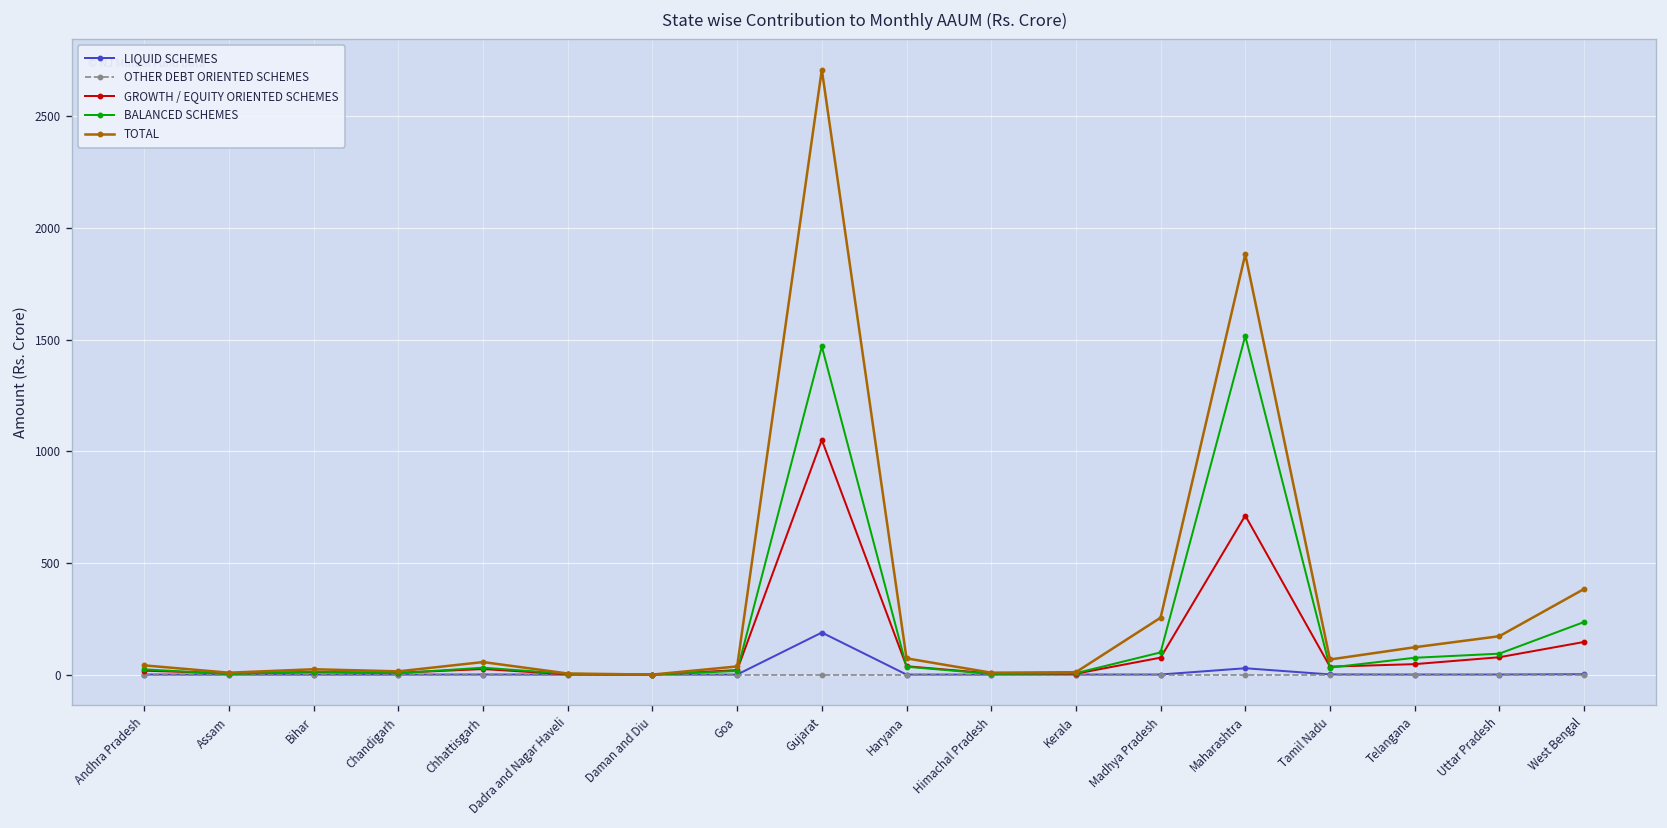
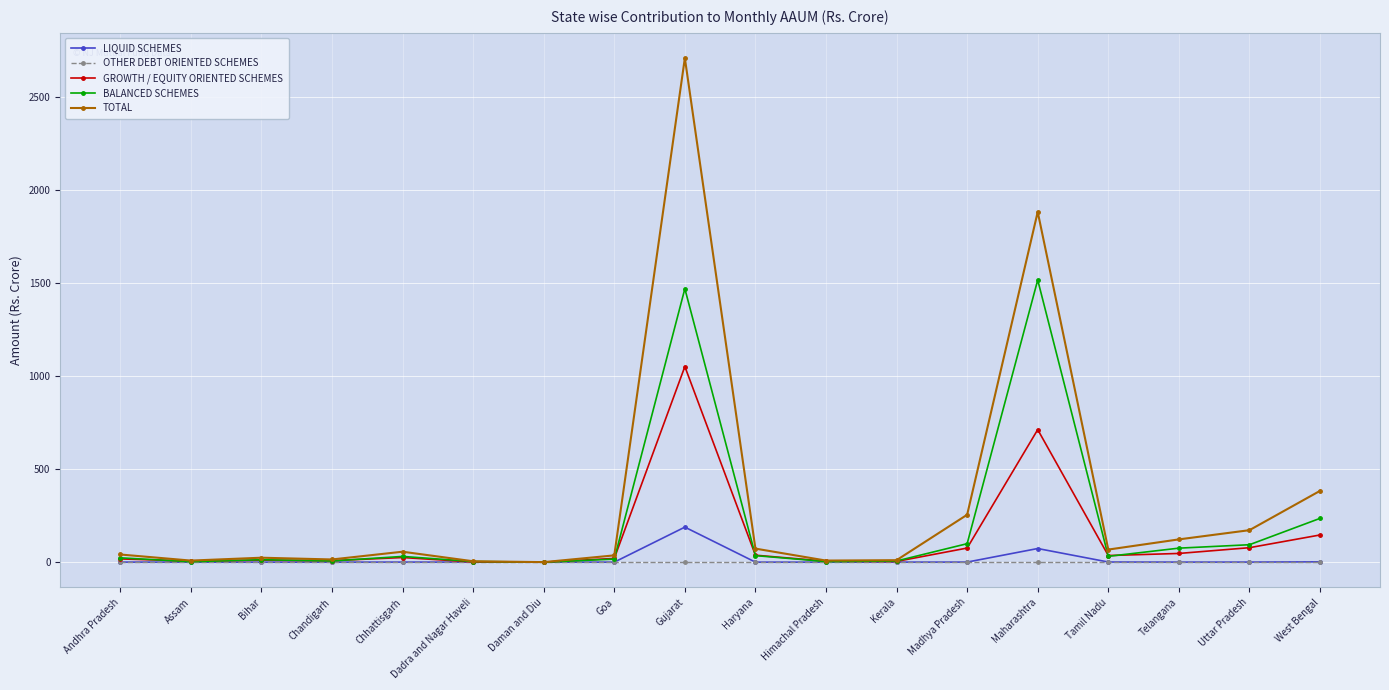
  {
    "LIQUID SCHEMES": {
      "Gujarat": 190,
-     "Maharashtra": 30
+     "Maharashtra": 70
    },
    "OTHER DEBT ORIENTED SCHEMES": {
      "Gujarat": 0,
      "Maharashtra": 0
    },
    "GROWTH / EQUITY ORIENTED SCHEMES": {
      "Gujarat": 1050,
      "Madhya Pradesh": 80,
      "Maharashtra": 710,
      "Telangana": 50,
      "Uttar Pradesh": 80,
      "West Bengal": 150
    },
    "BALANCED SCHEMES": {
      "Gujarat": 1470,
      "Madhya Pradesh": 100,
      "Maharashtra": 1520,
      "Telangana": 80,
      "Uttar Pradesh": 90,
      "West Bengal": 240
    },
    "TOTAL": {
      "Andhra Pradesh": 40,
      "Chhattisgarh": 60,
      "Goa": 40,
      "Gujarat": 2710,
      "Haryana": 70,
      "Madhya Pradesh": 250,
      "Maharashtra": 1880,
      "Tamil Nadu": 70,
      "Telangana": 120,
      "Uttar Pradesh": 170,
      "West Bengal": 380
    }
  }
